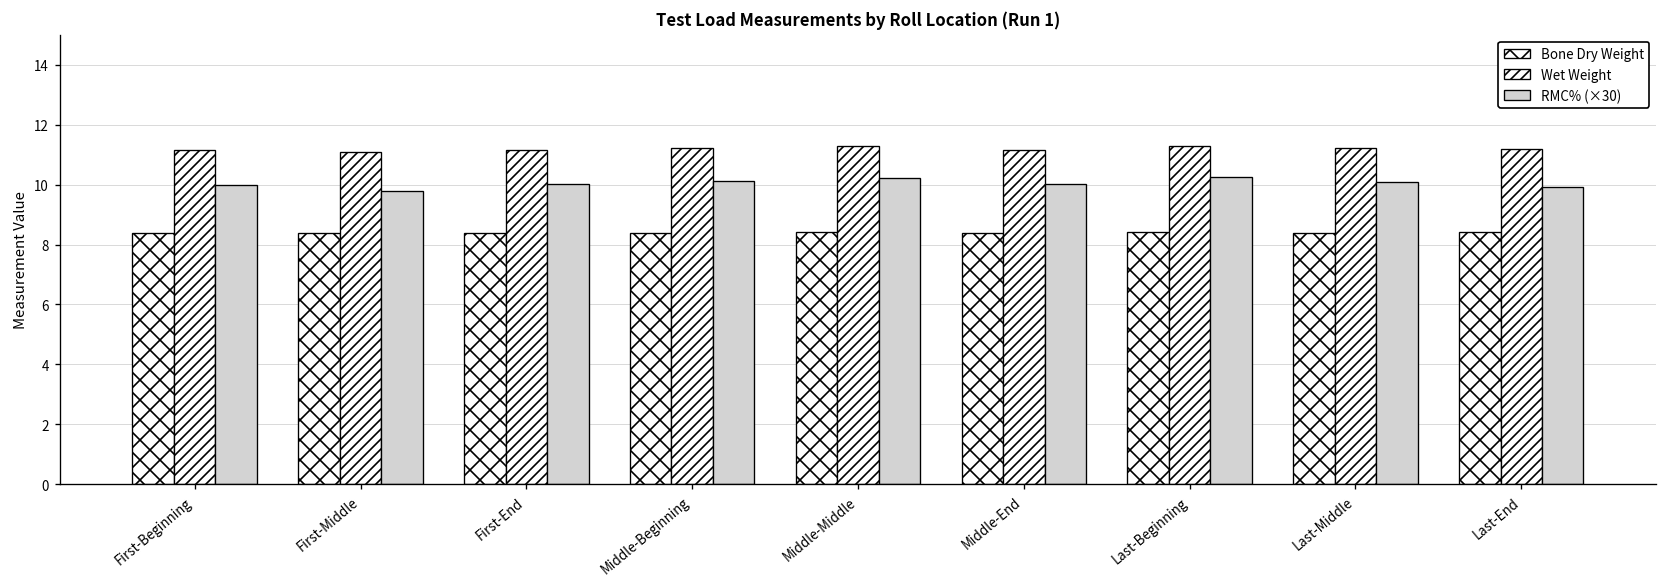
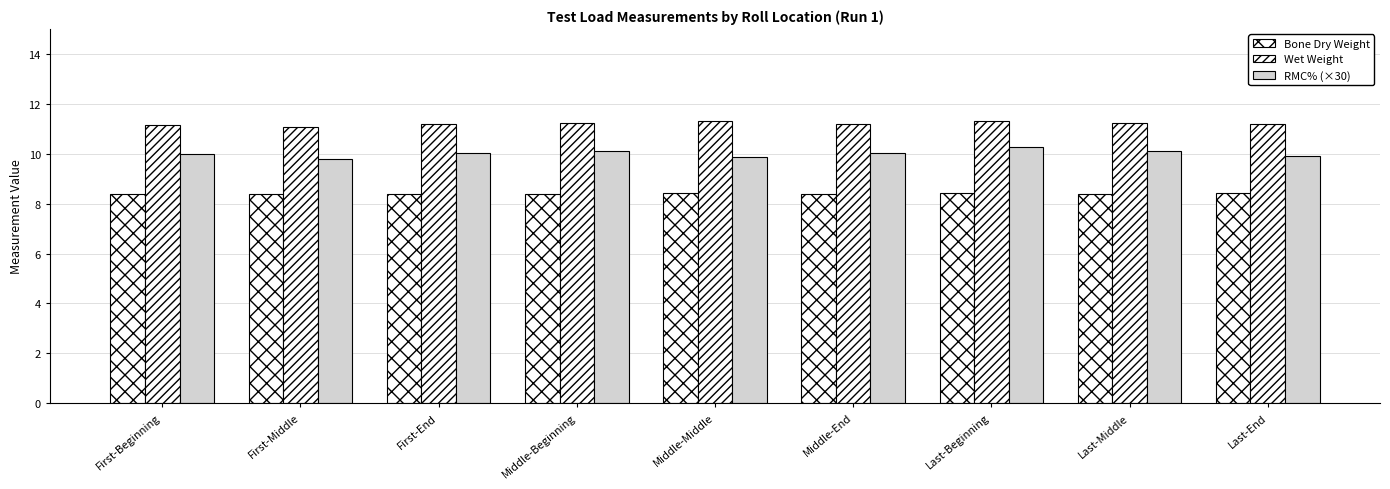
  {
    "RMC% (×30)": {
      "First-Beginning": 10.0,
      "First-Middle": 9.8,
      "First-End": 10.0,
      "Middle-Beginning": 10.1,
-     "Middle-Middle": 10.2,
+     "Middle-Middle": 9.9,
      "Middle-End": 10.0,
      "Last-Beginning": 10.3,
      "Last-Middle": 10.1,
      "Last-End": 9.9
    }
  }
